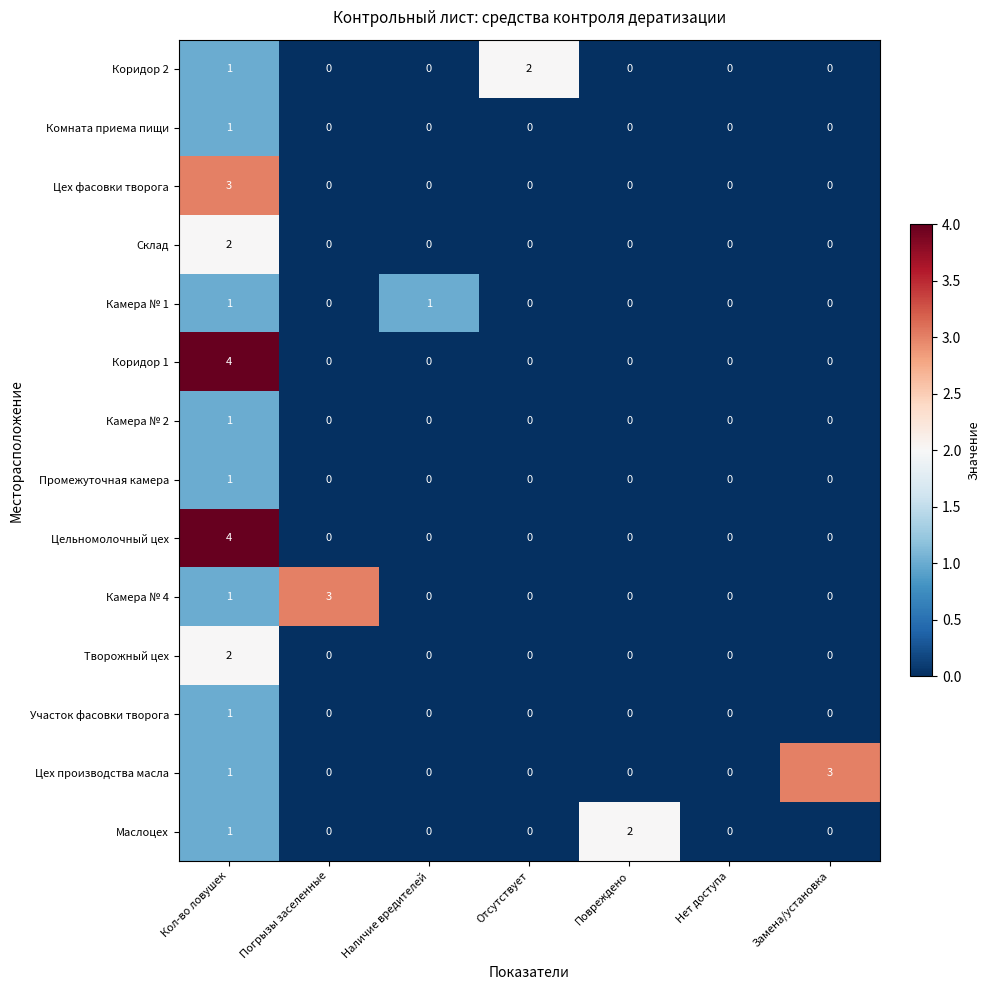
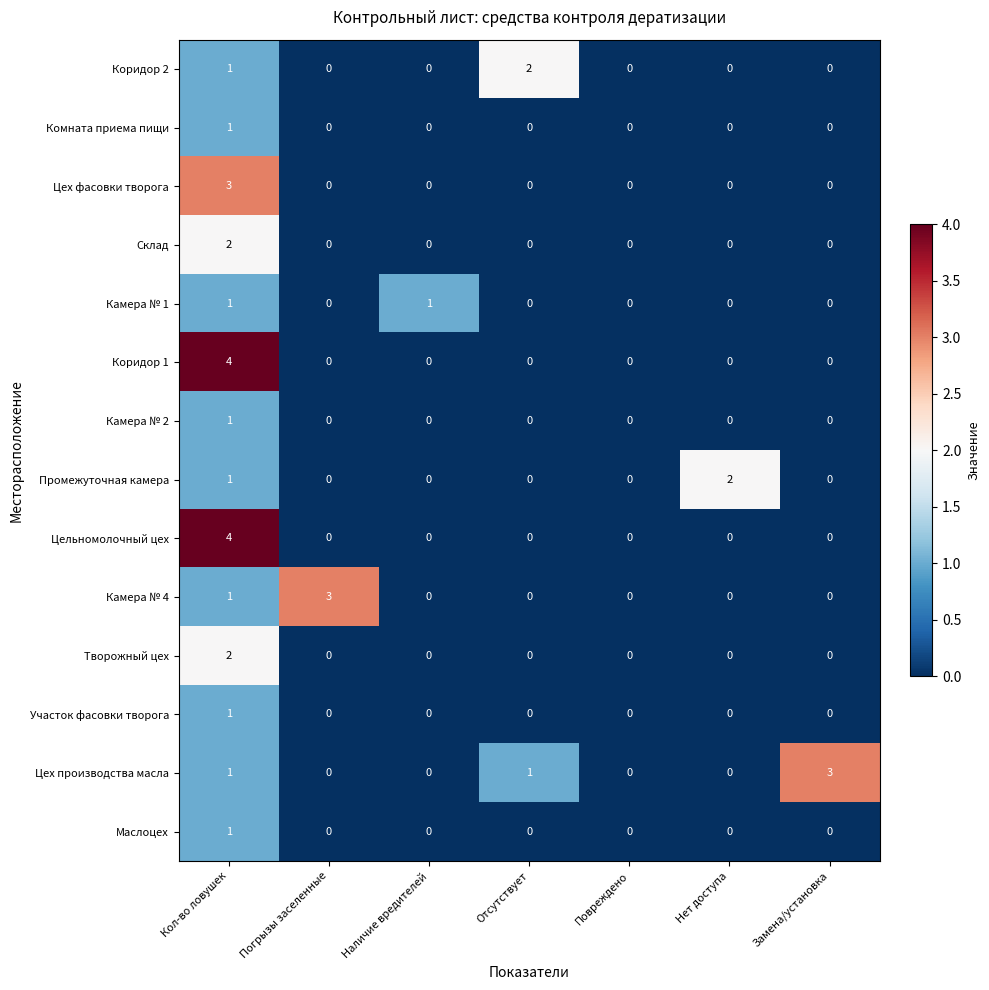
  {
    "Коридор 2": {
      "Кол-во ловушек": 1,
      "Погрызы заселенные": 0,
      "Наличие вредителей": 0,
      "Отсутствует": 2,
      "Повреждено": 0,
      "Нет доступа": 0,
      "Замена/установка": 0
    },
    "Комната приема пищи": {
      "Кол-во ловушек": 1,
      "Погрызы заселенные": 0,
      "Наличие вредителей": 0,
      "Отсутствует": 0,
      "Повреждено": 0,
      "Нет доступа": 0,
      "Замена/установка": 0
    },
    "Цех фасовки творога": {
      "Кол-во ловушек": 3,
      "Погрызы заселенные": 0,
      "Наличие вредителей": 0,
      "Отсутствует": 0,
      "Повреждено": 0,
      "Нет доступа": 0,
      "Замена/установка": 0
    },
    "Склад": {
      "Кол-во ловушек": 2,
      "Погрызы заселенные": 0,
      "Наличие вредителей": 0,
      "Отсутствует": 0,
      "Повреждено": 0,
      "Нет доступа": 0,
      "Замена/установка": 0
    },
    "Камера № 1": {
      "Кол-во ловушек": 1,
      "Погрызы заселенные": 0,
      "Наличие вредителей": 1,
      "Отсутствует": 0,
      "Повреждено": 0,
      "Нет доступа": 0,
      "Замена/установка": 0
    },
    "Коридор 1": {
      "Кол-во ловушек": 4,
      "Погрызы заселенные": 0,
      "Наличие вредителей": 0,
      "Отсутствует": 0,
      "Повреждено": 0,
      "Нет доступа": 0,
      "Замена/установка": 0
    },
    "Камера № 2": {
      "Кол-во ловушек": 1,
      "Погрызы заселенные": 0,
      "Наличие вредителей": 0,
      "Отсутствует": 0,
      "Повреждено": 0,
      "Нет доступа": 0,
      "Замена/установка": 0
    },
    "Промежуточная камера": {
      "Кол-во ловушек": 1,
      "Погрызы заселенные": 0,
      "Наличие вредителей": 0,
      "Отсутствует": 0,
      "Повреждено": 0,
-     "Нет доступа": 0,
+     "Нет доступа": 2,
      "Замена/установка": 0
    },
    "Цельномолочный цех": {
      "Кол-во ловушек": 4,
      "Погрызы заселенные": 0,
      "Наличие вредителей": 0,
      "Отсутствует": 0,
      "Повреждено": 0,
      "Нет доступа": 0,
      "Замена/установка": 0
    },
    "Камера № 4": {
      "Кол-во ловушек": 1,
      "Погрызы заселенные": 3,
      "Наличие вредителей": 0,
      "Отсутствует": 0,
      "Повреждено": 0,
      "Нет доступа": 0,
      "Замена/установка": 0
    },
    "Творожный цех": {
      "Кол-во ловушек": 2,
      "Погрызы заселенные": 0,
      "Наличие вредителей": 0,
      "Отсутствует": 0,
      "Повреждено": 0,
      "Нет доступа": 0,
      "Замена/установка": 0
    },
    "Участок фасовки творога": {
      "Кол-во ловушек": 1,
      "Погрызы заселенные": 0,
      "Наличие вредителей": 0,
      "Отсутствует": 0,
      "Повреждено": 0,
      "Нет доступа": 0,
      "Замена/установка": 0
    },
    "Цех производства масла": {
      "Кол-во ловушек": 1,
      "Погрызы заселенные": 0,
      "Наличие вредителей": 0,
-     "Отсутствует": 0,
+     "Отсутствует": 1,
      "Повреждено": 0,
      "Нет доступа": 0,
      "Замена/установка": 3
    },
    "Маслоцех": {
      "Кол-во ловушек": 1,
      "Погрызы заселенные": 0,
      "Наличие вредителей": 0,
      "Отсутствует": 0,
-     "Повреждено": 2,
+     "Повреждено": 0,
      "Нет доступа": 0,
      "Замена/установка": 0
    }
  }
